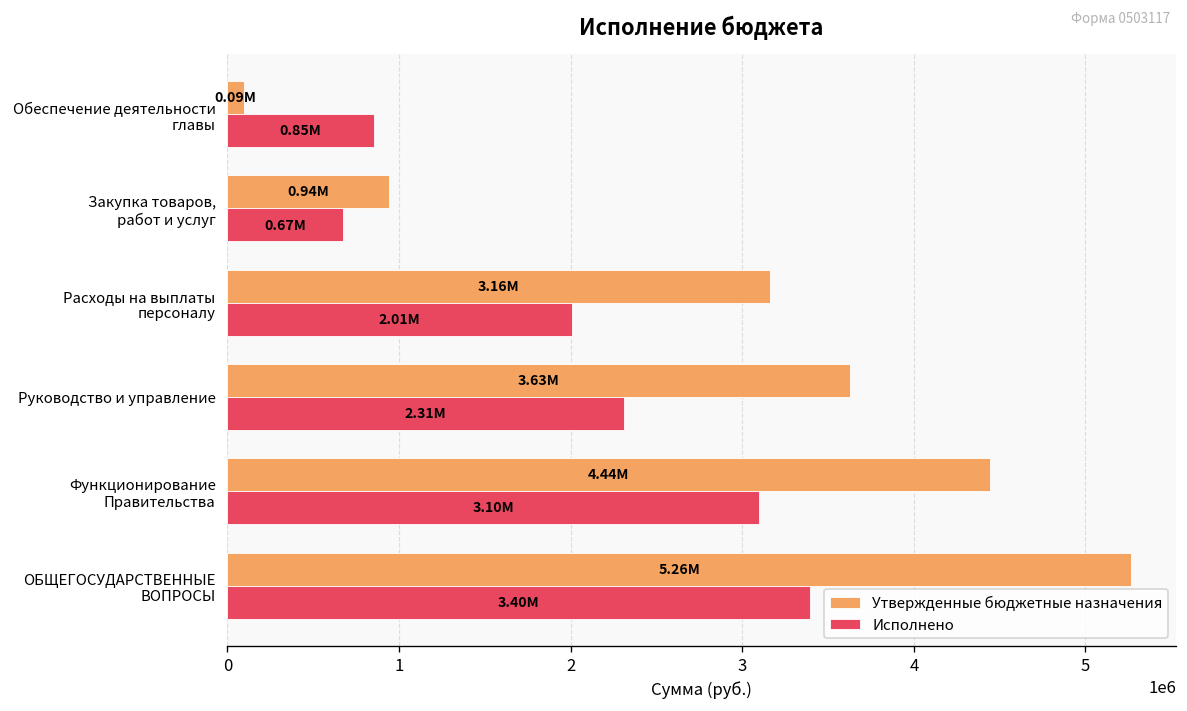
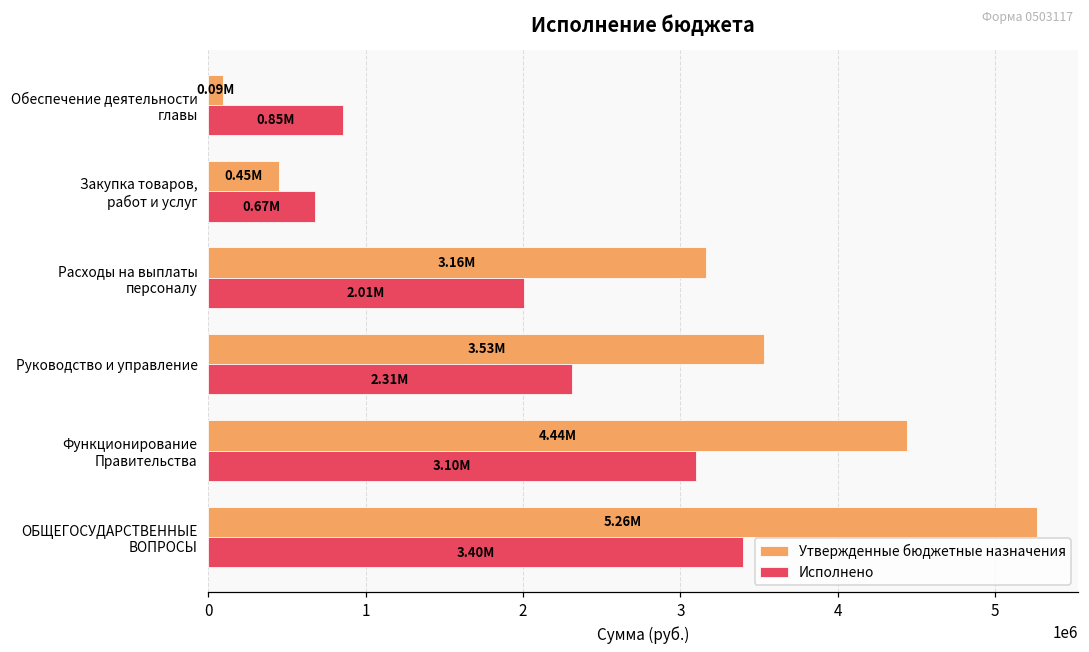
  {
    "Утвержденные бюджетные назначения": {
      "Обеспечение деятельности главы": "0.09M",
-     "Закупка товаров, работ и услуг": "0.94M",
+     "Закупка товаров, работ и услуг": "0.45M",
      "Расходы на выплаты персоналу": "3.16M",
-     "Руководство и управление": "3.63M",
+     "Руководство и управление": "3.53M",
      "Функционирование Правительства": "4.44M",
      "ОБЩЕГОСУДАРСТВЕННЫЕ ВОПРОСЫ": "5.26M"
    },
    "Исполнено": {
      "Обеспечение деятельности главы": "0.85M",
      "Закупка товаров, работ и услуг": "0.67M",
      "Расходы на выплаты персоналу": "2.01M",
      "Руководство и управление": "2.31M",
      "Функционирование Правительства": "3.10M",
      "ОБЩЕГОСУДАРСТВЕННЫЕ ВОПРОСЫ": "3.40M"
    }
  }
